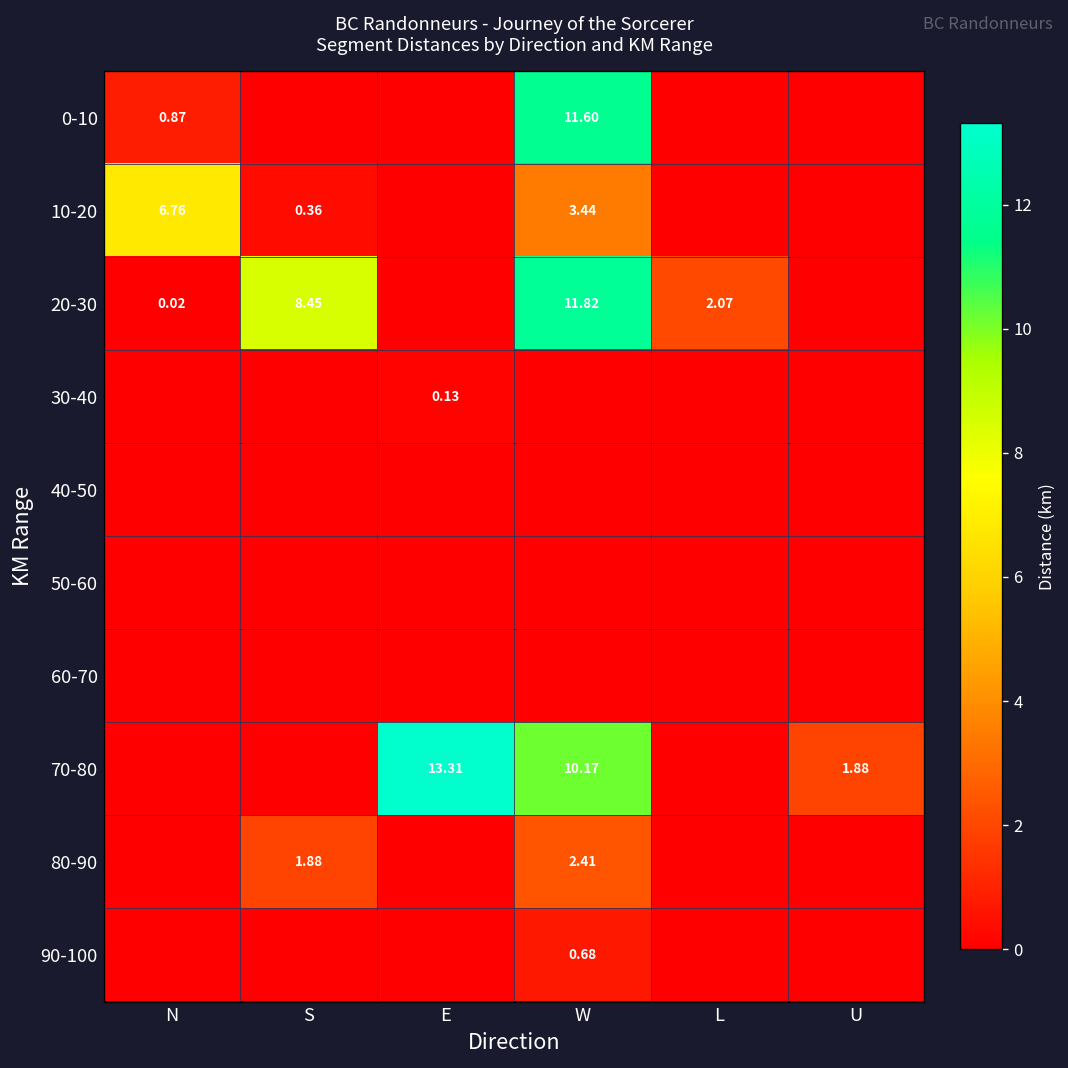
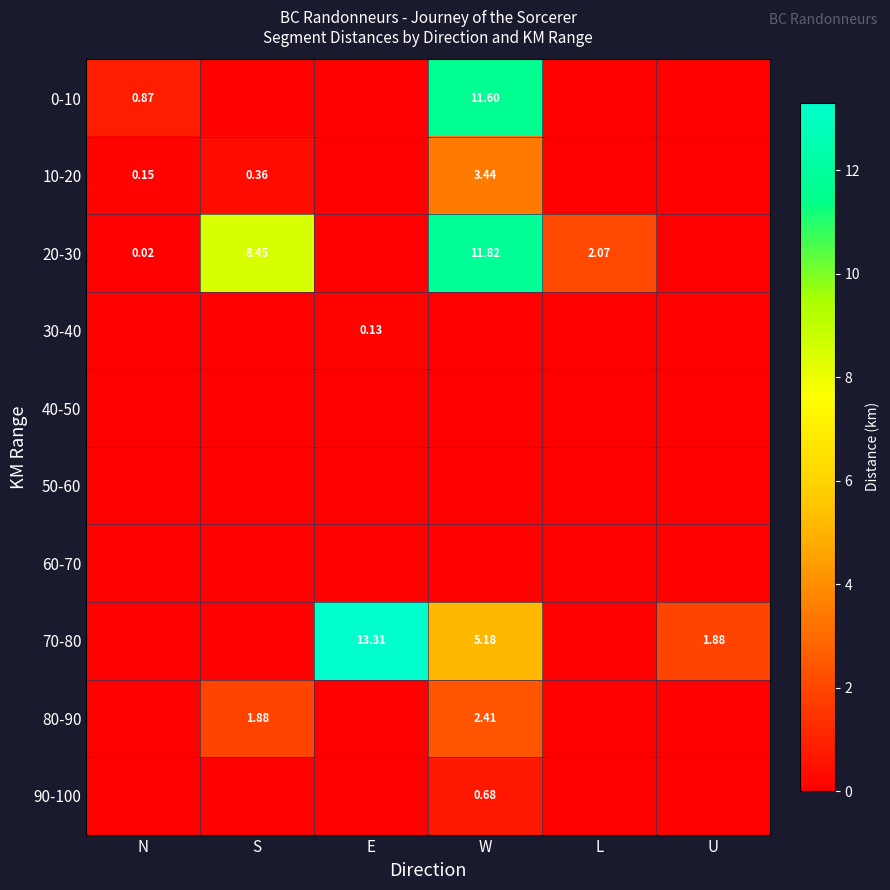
  {
    "0-10": {
      "N": 0.87,
      "W": 11.60
    },
    "10-20": {
-     "N": 6.76,
+     "N": 0.15,
      "S": 0.36,
      "W": 3.44
    },
    "20-30": {
      "N": 0.02,
      "S": 8.45,
      "W": 11.82,
      "L": 2.07
    },
    "30-40": {
      "E": 0.13
    },
    "70-80": {
      "E": 13.31,
-     "W": 10.17,
+     "W": 5.18,
      "U": 1.88
    },
    "80-90": {
      "S": 1.88,
      "W": 2.41
    },
    "90-100": {
      "W": 0.68
    }
  }
